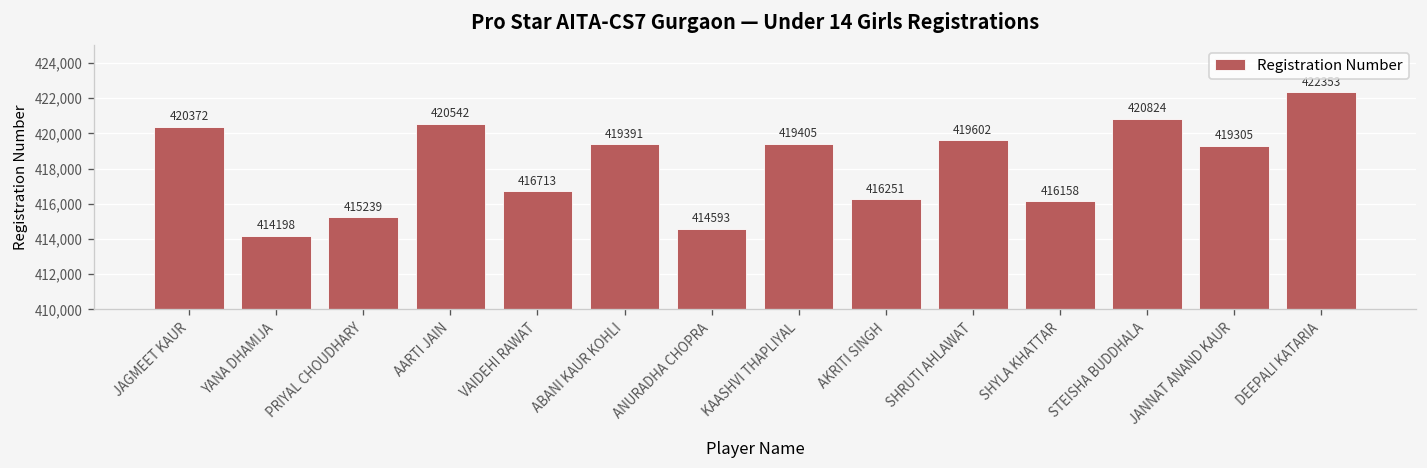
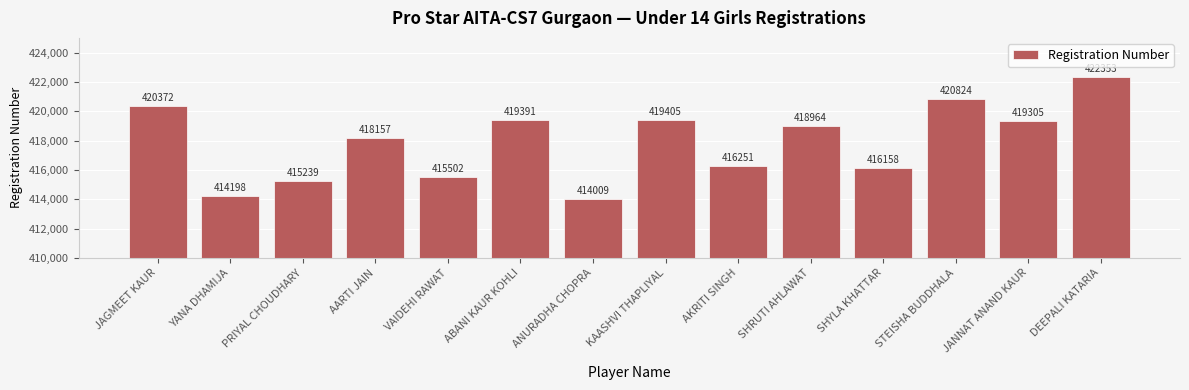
  {
    "JAGMEET KAUR": 420372,
    "YANA DHAMIJA": 414198,
    "PRIYAL CHOUDHARY": 415239,
-   "AARTI JAIN": 420542,
-   "VAIDEHI RAWAT": 416713,
+   "AARTI JAIN": 418157,
+   "VAIDEHI RAWAT": 415502,
    "ABANI KAUR KOHLI": 419391,
-   "ANURADHA CHOPRA": 414593,
+   "ANURADHA CHOPRA": 414009,
    "KAASHVI THAPLIYAL": 419405,
    "AKRITI SINGH": 416251,
-   "SHRUTI AHLAWAT": 419602,
+   "SHRUTI AHLAWAT": 418964,
    "SHYLA KHATTAR": 416158,
    "STEISHA BUDDHALA": 420824,
    "JANNAT ANAND KAUR": 419305
  }
